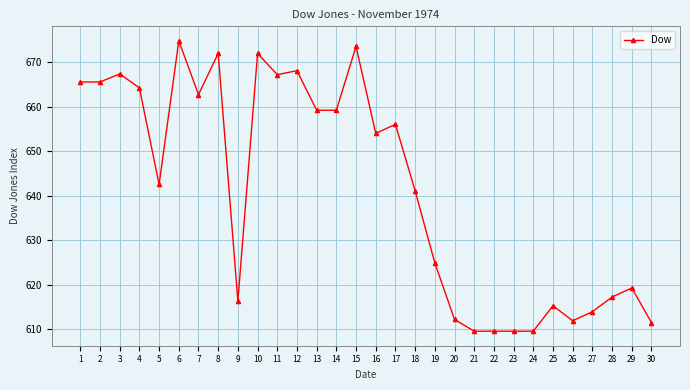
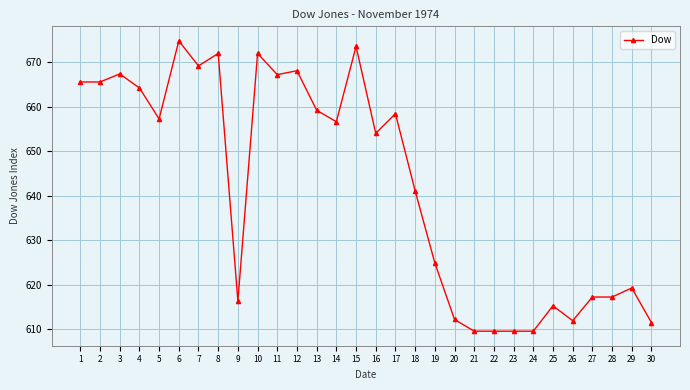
  {
    "1": 666,
    "2": 666,
    "3": 667,
    "4": 664,
-   "5": 643,
+   "5": 657,
    "6": 675,
-   "7": 663,
+   "7": 669,
    "8": 672,
    "9": 616,
    "10": 672,
    "11": 667,
    "12": 668,
    "13": 659,
-   "14": 659,
+   "14": 657,
    "15": 674,
    "16": 654,
-   "17": 656,
+   "17": 658,
    "18": 641,
    "19": 625,
    "20": 612,
    "21": 610,
    "22": 610,
    "23": 610,
    "24": 610,
    "25": 615,
    "26": 612,
-   "27": 614,
+   "27": 617,
    "28": 617,
    "29": 619,
    "30": 612
  }
